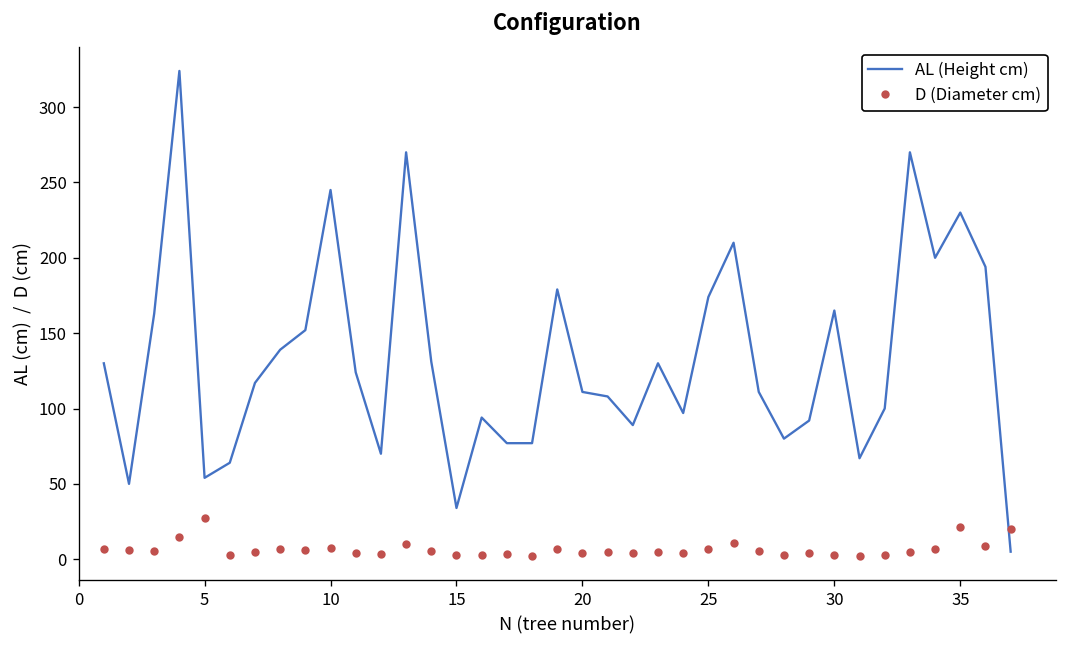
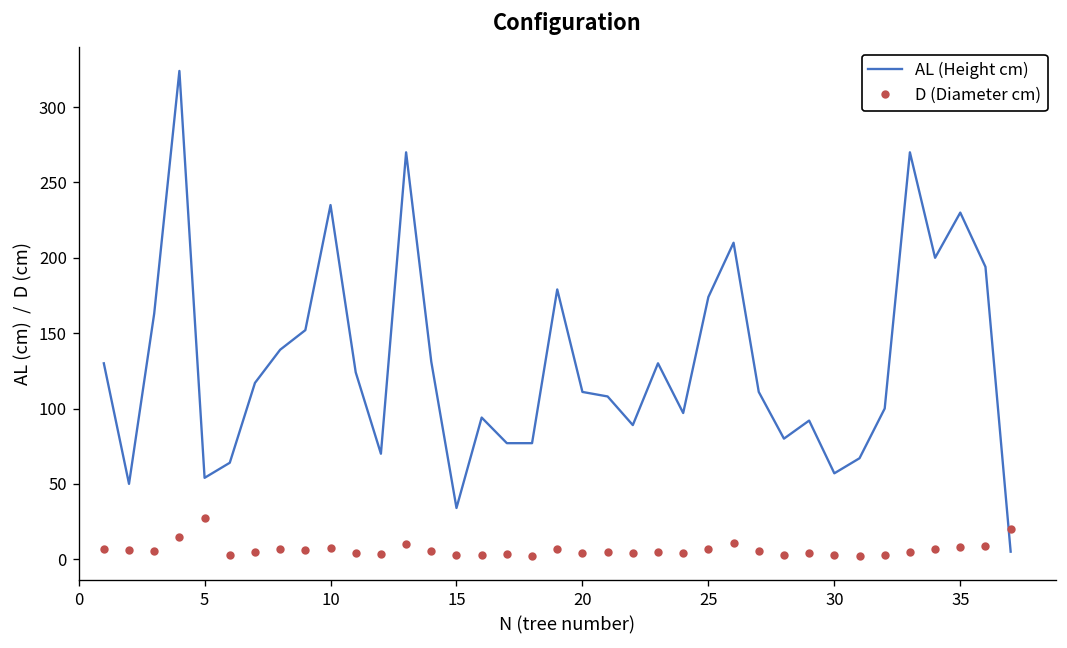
  {
    "AL (Height cm)": {
      "5": 54,
-     "10": 245,
+     "10": 235,
      "15": 34,
      "20": 111,
      "25": 174,
-     "30": 165,
+     "30": 57,
      "35": 230
    },
    "D (Diameter cm)": {
      "5": 28,
      "10": 8,
      "15": 3,
      "20": 4,
      "25": 7,
      "30": 3,
-     "35": 21
+     "35": 8
    }
  }
